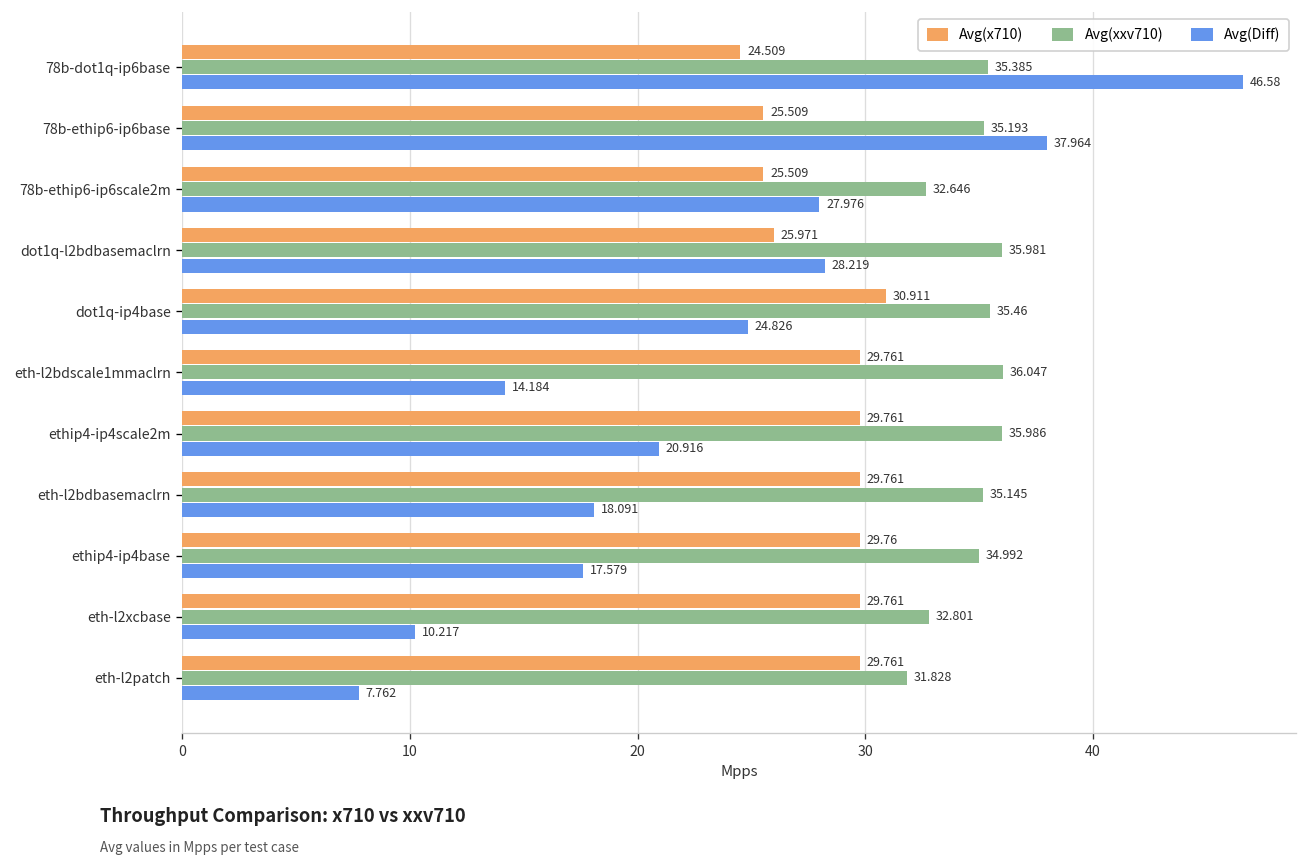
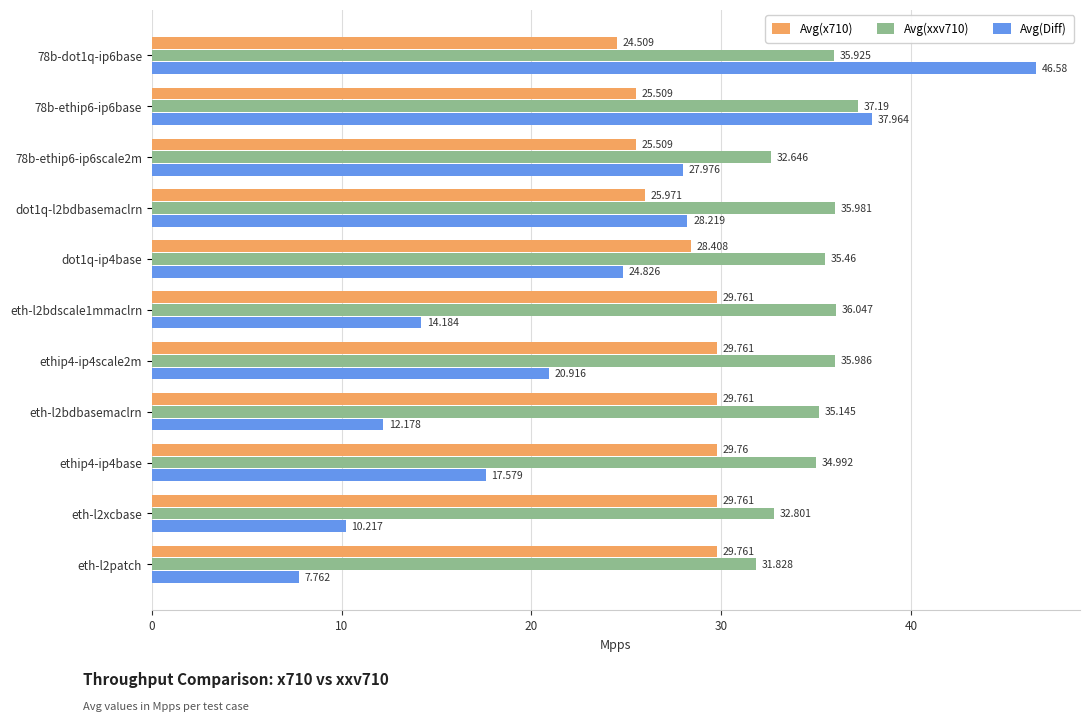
  {
    "Avg(x710)": {
      "78b-dot1q-ip6base": 24.509,
      "78b-ethip6-ip6base": 25.509,
      "78b-ethip6-ip6scale2m": 25.509,
      "dot1q-l2bdbasemaclrn": 25.971,
-     "dot1q-ip4base": 30.911,
+     "dot1q-ip4base": 28.408,
      "eth-l2bdscale1mmaclrn": 29.761,
      "ethip4-ip4scale2m": 29.761,
      "eth-l2bdbasemaclrn": 29.761,
      "ethip4-ip4base": 29.76,
      "eth-l2xcbase": 29.761,
      "eth-l2patch": 29.761
    },
    "Avg(xxv710)": {
-     "78b-dot1q-ip6base": 35.385,
-     "78b-ethip6-ip6base": 35.193,
+     "78b-dot1q-ip6base": 35.925,
+     "78b-ethip6-ip6base": 37.19,
      "78b-ethip6-ip6scale2m": 32.646,
      "dot1q-l2bdbasemaclrn": 35.981,
      "dot1q-ip4base": 35.46,
      "eth-l2bdscale1mmaclrn": 36.047,
      "ethip4-ip4scale2m": 35.986,
      "eth-l2bdbasemaclrn": 35.145,
      "ethip4-ip4base": 34.992,
      "eth-l2xcbase": 32.801,
      "eth-l2patch": 31.828
    },
    "Avg(Diff)": {
      "78b-dot1q-ip6base": 46.58,
      "78b-ethip6-ip6base": 37.964,
      "78b-ethip6-ip6scale2m": 27.976,
      "dot1q-l2bdbasemaclrn": 28.219,
      "dot1q-ip4base": 24.826,
      "eth-l2bdscale1mmaclrn": 14.184,
      "ethip4-ip4scale2m": 20.916,
-     "eth-l2bdbasemaclrn": 18.091,
+     "eth-l2bdbasemaclrn": 12.178,
      "ethip4-ip4base": 17.579,
      "eth-l2xcbase": 10.217,
      "eth-l2patch": 7.762
    }
  }
